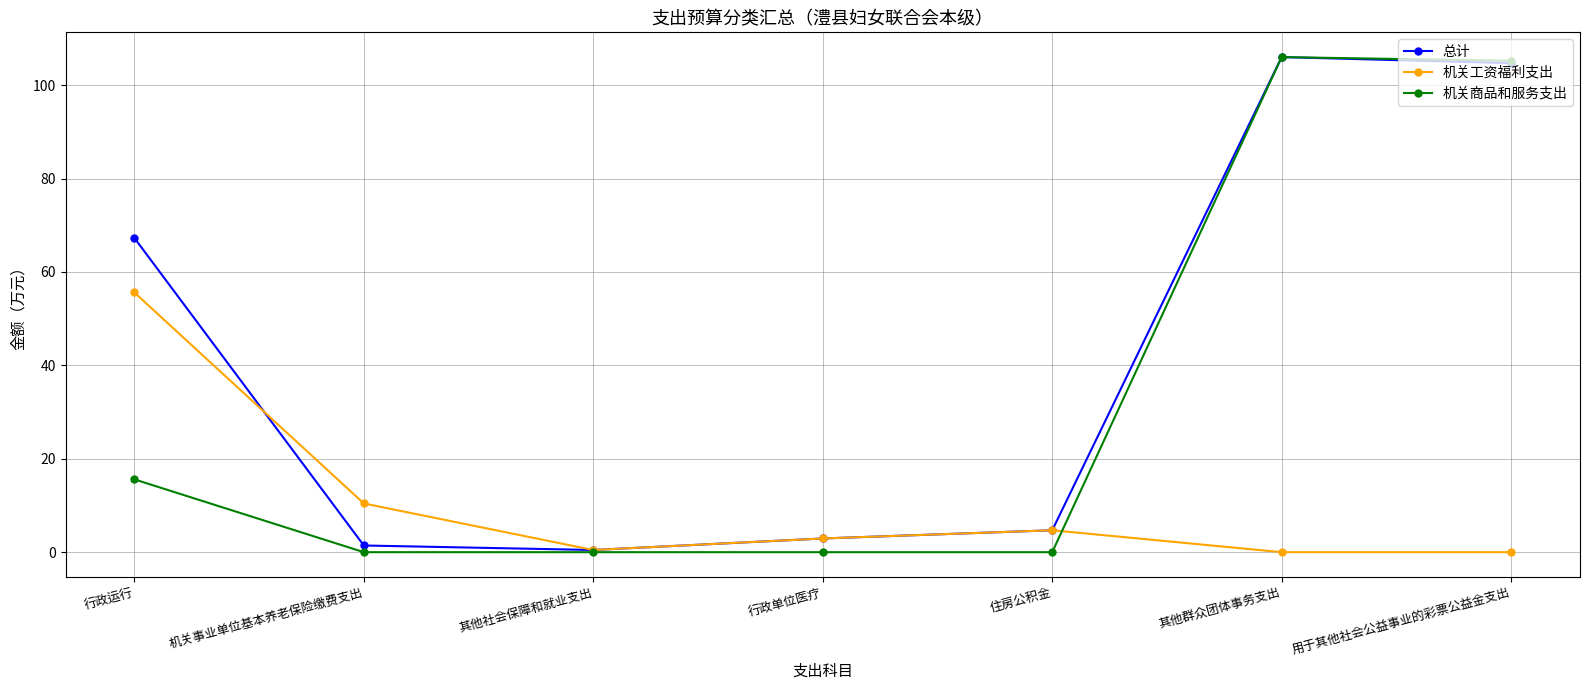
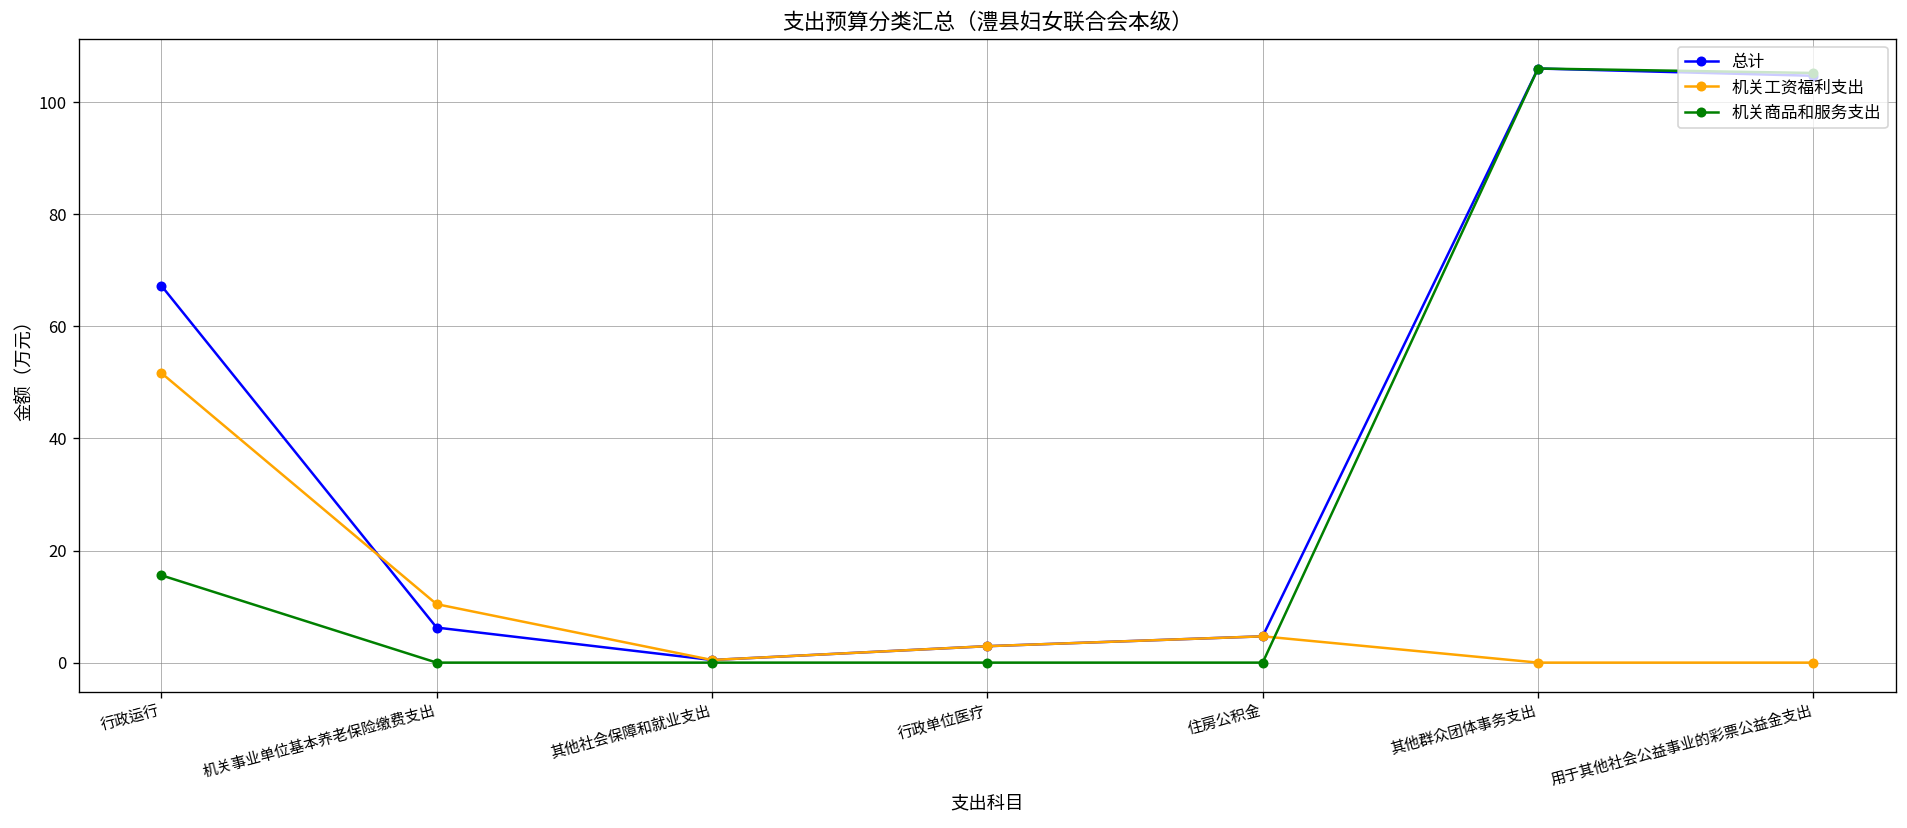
  {
    "总计": {
      "行政运行": 67,
-     "机关事业单位基本养老保险缴费支出": 1
+     "机关事业单位基本养老保险缴费支出": 6
    },
    "机关工资福利支出": {
-     "行政运行": 56,
+     "行政运行": 52,
      "机关事业单位基本养老保险缴费支出": 10,
      "其他群众团体事务支出": 0,
      "用于其他社会公益事业的彩票公益金支出": 0
    },
    "机关商品和服务支出": {
      "行政运行": 16,
      "机关事业单位基本养老保险缴费支出": 0,
      "行政单位医疗": 0,
      "住房公积金": 0
    }
  }
